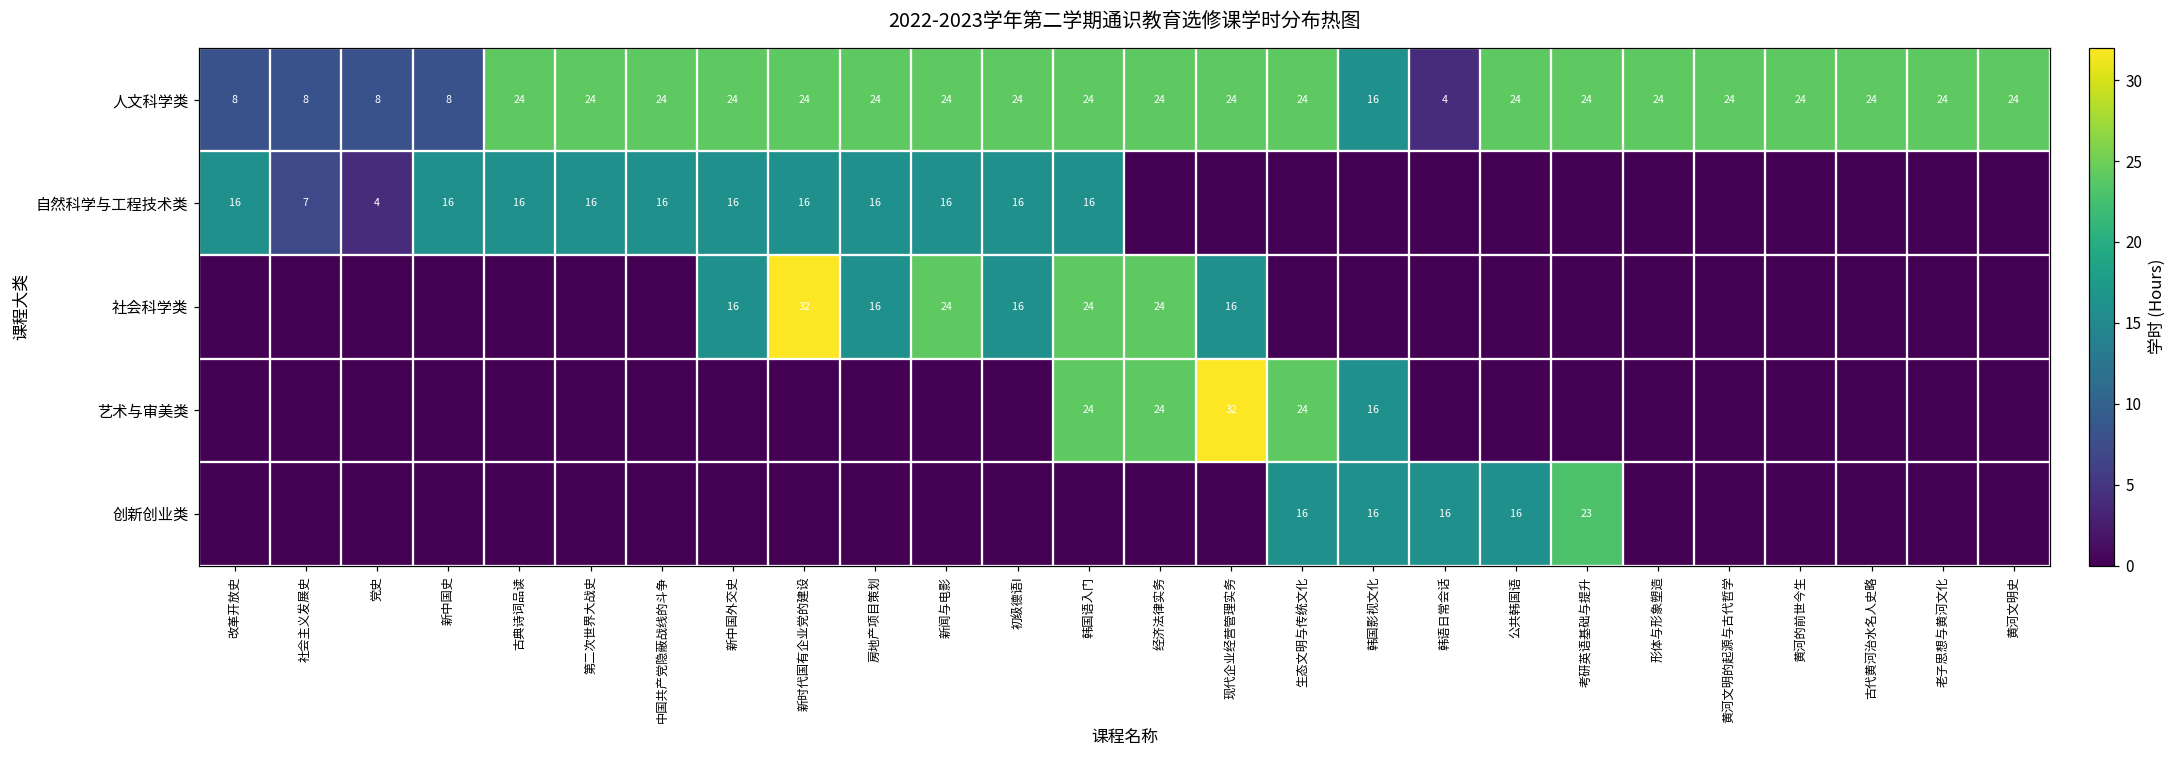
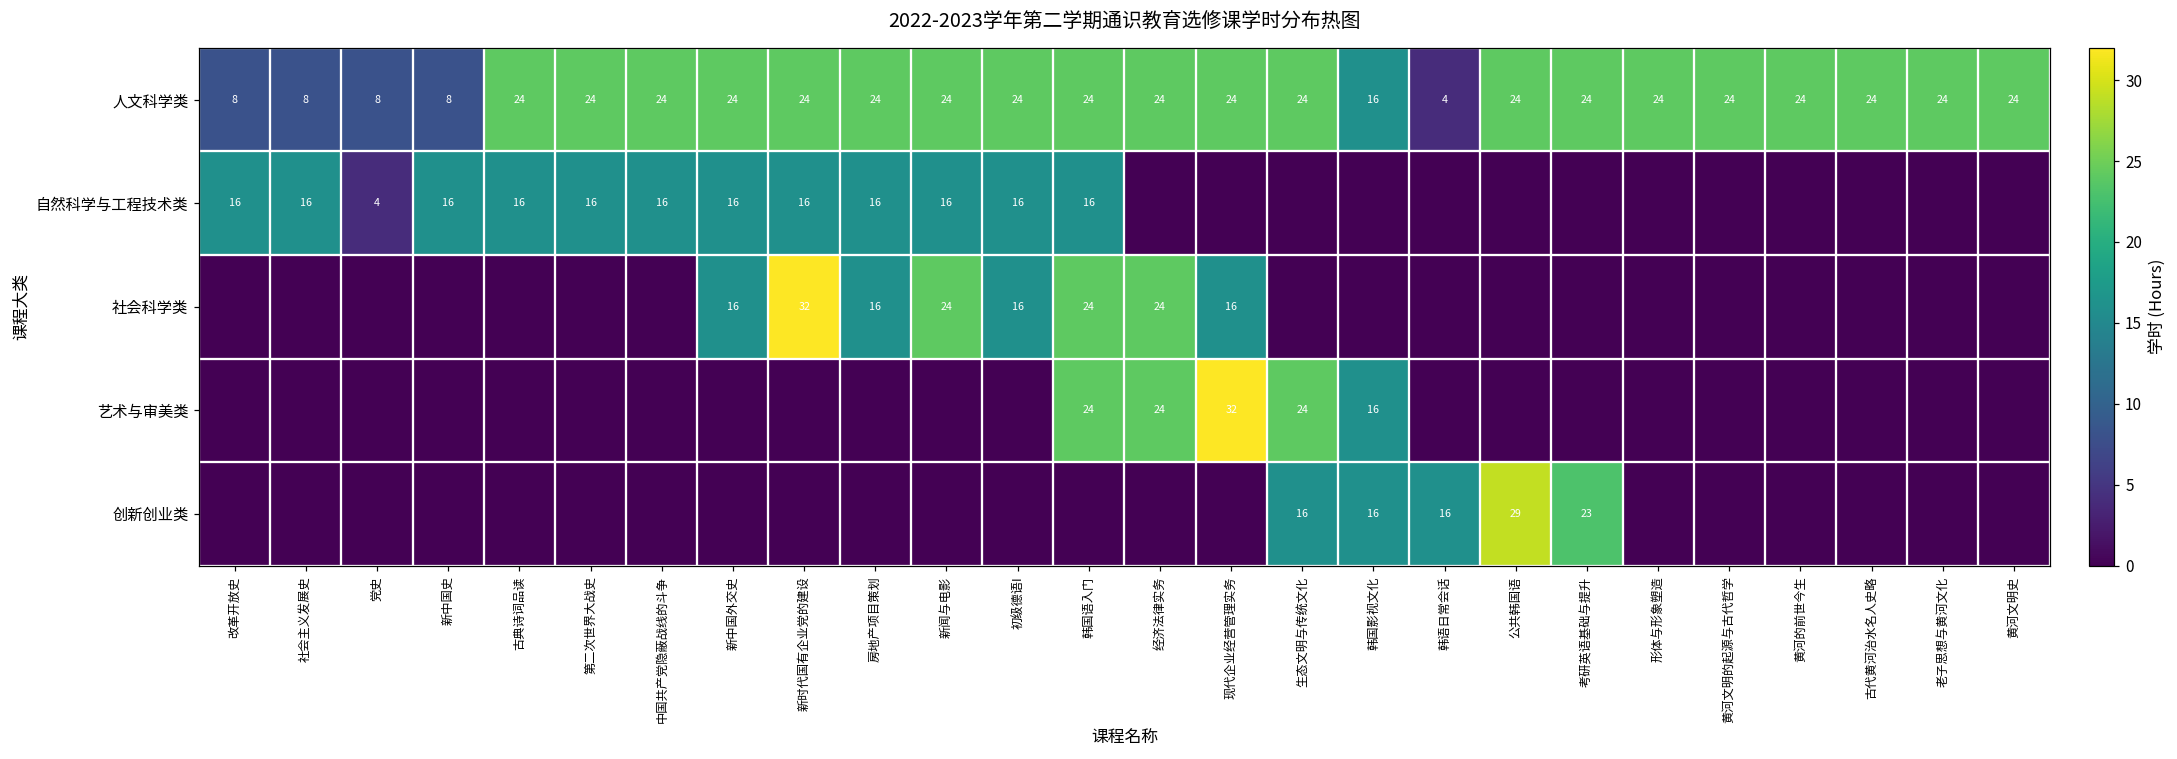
  {
    "人文科学类": {
      "改革开放史": 8,
      "社会主义发展史": 8,
      "党史": 8,
      "新中国史": 8,
      "古典诗词品读": 24,
      "第二次世界大战史": 24,
      "中国共产党隐蔽战线的斗争": 24,
      "新中国外交史": 24,
      "新时代国有企业党的建设": 24,
      "房地产项目策划": 24,
      "新闻与电影": 24,
      "初级德语I": 24,
      "韩国语入门": 24,
      "经济法律实务": 24,
      "现代企业经营管理实务": 24,
      "生态文明与传统文化": 24,
      "韩国影视文化": 16,
      "韩语日常会话": 4,
      "公共韩国语": 24,
      "考研英语基础与提升": 24,
      "形体与形象塑造": 24,
      "黄河文明的起源与古代哲学": 24,
      "黄河的前世今生": 24,
      "古代黄河治水名人史略": 24,
      "老子思想与黄河文化": 24,
      "黄河文明史": 24
    },
    "自然科学与工程技术类": {
      "改革开放史": 16,
-     "社会主义发展史": 7,
+     "社会主义发展史": 16,
      "党史": 4,
      "新中国史": 16,
      "古典诗词品读": 16,
      "第二次世界大战史": 16,
      "中国共产党隐蔽战线的斗争": 16,
      "新中国外交史": 16,
      "新时代国有企业党的建设": 16,
      "房地产项目策划": 16,
      "新闻与电影": 16,
      "初级德语I": 16,
      "韩国语入门": 16
    },
    "社会科学类": {
      "新中国外交史": 16,
      "新时代国有企业党的建设": 32,
      "房地产项目策划": 16,
      "新闻与电影": 24,
      "初级德语I": 16,
      "韩国语入门": 24,
      "经济法律实务": 24,
      "现代企业经营管理实务": 16
    },
    "艺术与审美类": {
      "韩国语入门": 24,
      "经济法律实务": 24,
      "现代企业经营管理实务": 32,
      "生态文明与传统文化": 24,
      "韩国影视文化": 16
    },
    "创新创业类": {
      "生态文明与传统文化": 16,
      "韩国影视文化": 16,
      "韩语日常会话": 16,
-     "公共韩国语": 16,
+     "公共韩国语": 29,
      "考研英语基础与提升": 23
    }
  }
